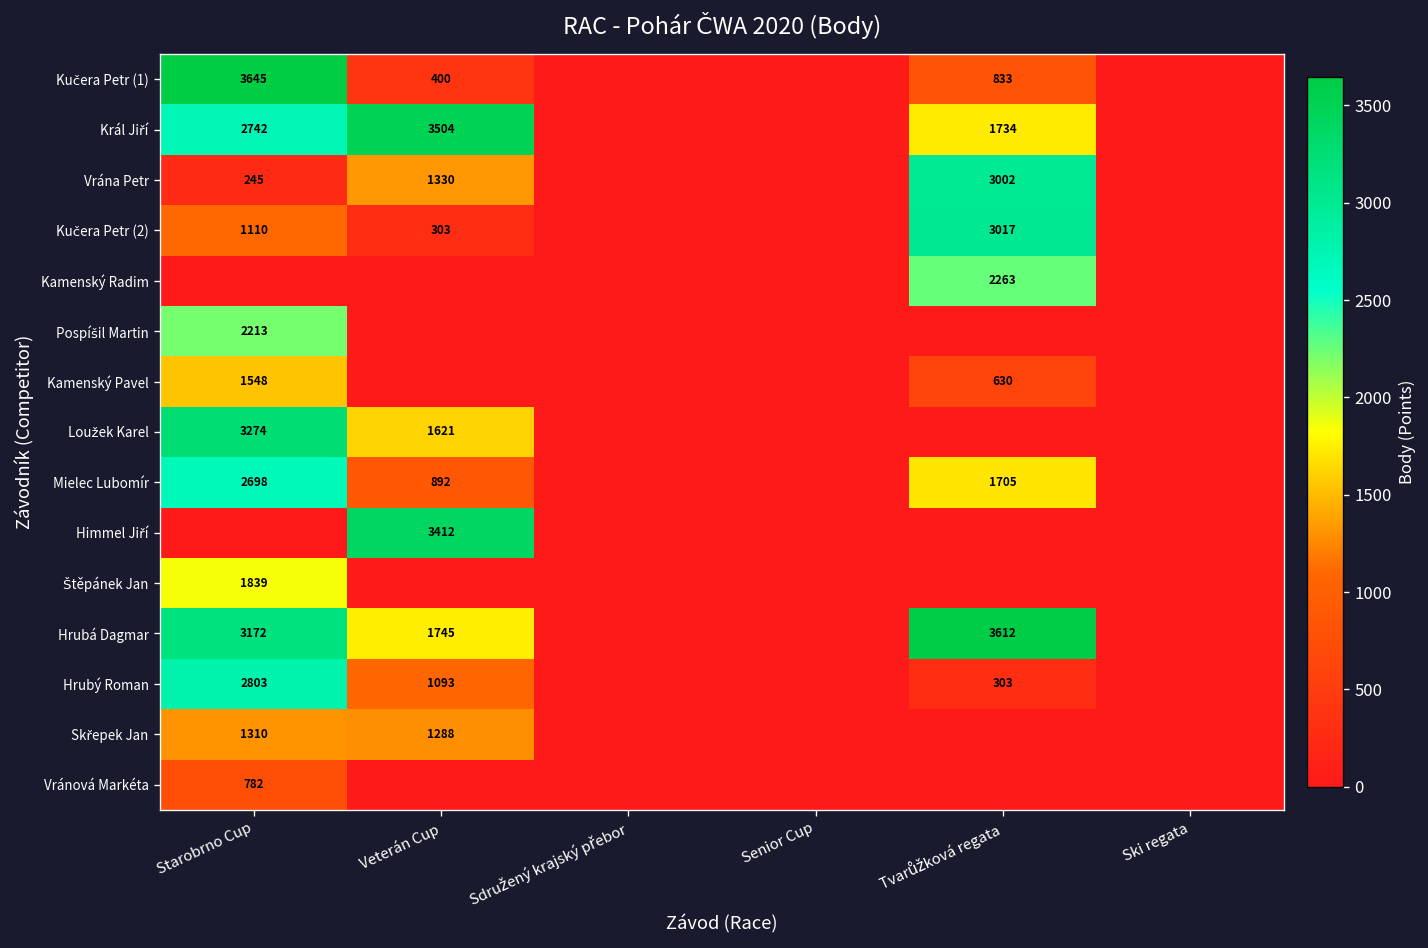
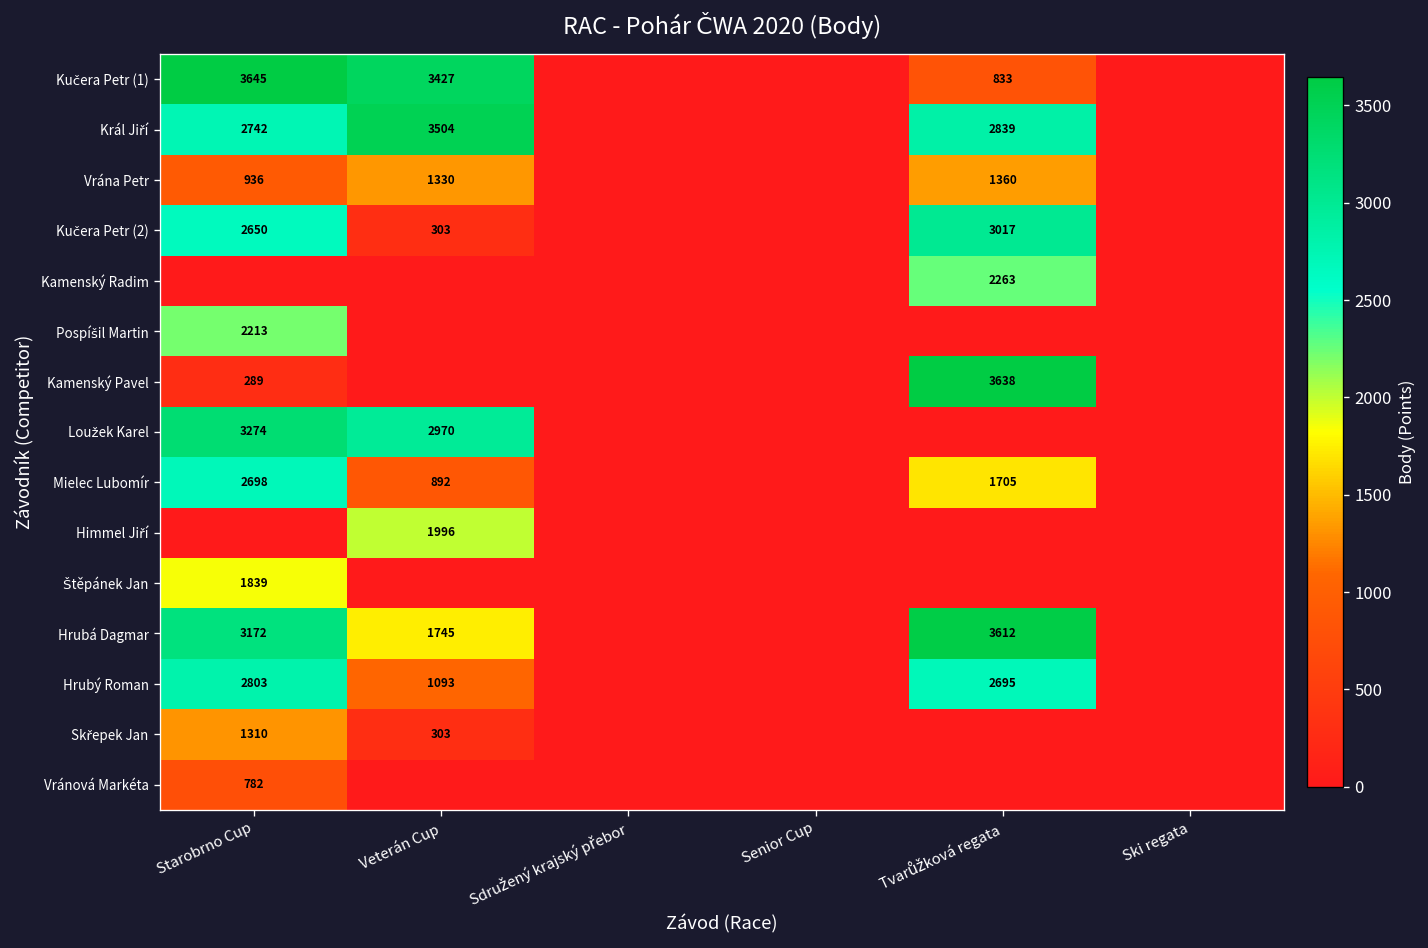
  {
    "Kučera Petr (1)": {
      "Starobrno Cup": 3645,
-     "Veterán Cup": 400,
+     "Veterán Cup": 3427,
      "Tvarůžková regata": 833
    },
    "Král Jiří": {
      "Starobrno Cup": 2742,
      "Veterán Cup": 3504,
-     "Tvarůžková regata": 1734
+     "Tvarůžková regata": 2839
    },
    "Vrána Petr": {
-     "Starobrno Cup": 245,
+     "Starobrno Cup": 936,
      "Veterán Cup": 1330,
-     "Tvarůžková regata": 3002
+     "Tvarůžková regata": 1360
    },
    "Kučera Petr (2)": {
-     "Starobrno Cup": 1110,
+     "Starobrno Cup": 2650,
      "Veterán Cup": 303,
      "Tvarůžková regata": 3017
    },
    "Kamenský Radim": {
      "Tvarůžková regata": 2263
    },
    "Pospíšil Martin": {
      "Starobrno Cup": 2213
    },
    "Kamenský Pavel": {
-     "Starobrno Cup": 1548,
-     "Tvarůžková regata": 630
+     "Starobrno Cup": 289,
+     "Tvarůžková regata": 3638
    },
    "Loužek Karel": {
      "Starobrno Cup": 3274,
-     "Veterán Cup": 1621
+     "Veterán Cup": 2970
    },
    "Mielec Lubomír": {
      "Starobrno Cup": 2698,
      "Veterán Cup": 892,
      "Tvarůžková regata": 1705
    },
    "Himmel Jiří": {
-     "Veterán Cup": 3412
+     "Veterán Cup": 1996
    },
    "Štěpánek Jan": {
      "Starobrno Cup": 1839
    },
    "Hrubá Dagmar": {
      "Starobrno Cup": 3172,
      "Veterán Cup": 1745,
      "Tvarůžková regata": 3612
    },
    "Hrubý Roman": {
      "Starobrno Cup": 2803,
      "Veterán Cup": 1093,
-     "Tvarůžková regata": 303
+     "Tvarůžková regata": 2695
    },
    "Skřepek Jan": {
      "Starobrno Cup": 1310,
-     "Veterán Cup": 1288
+     "Veterán Cup": 303
    },
    "Vránová Markéta": {
      "Starobrno Cup": 782
    }
  }
